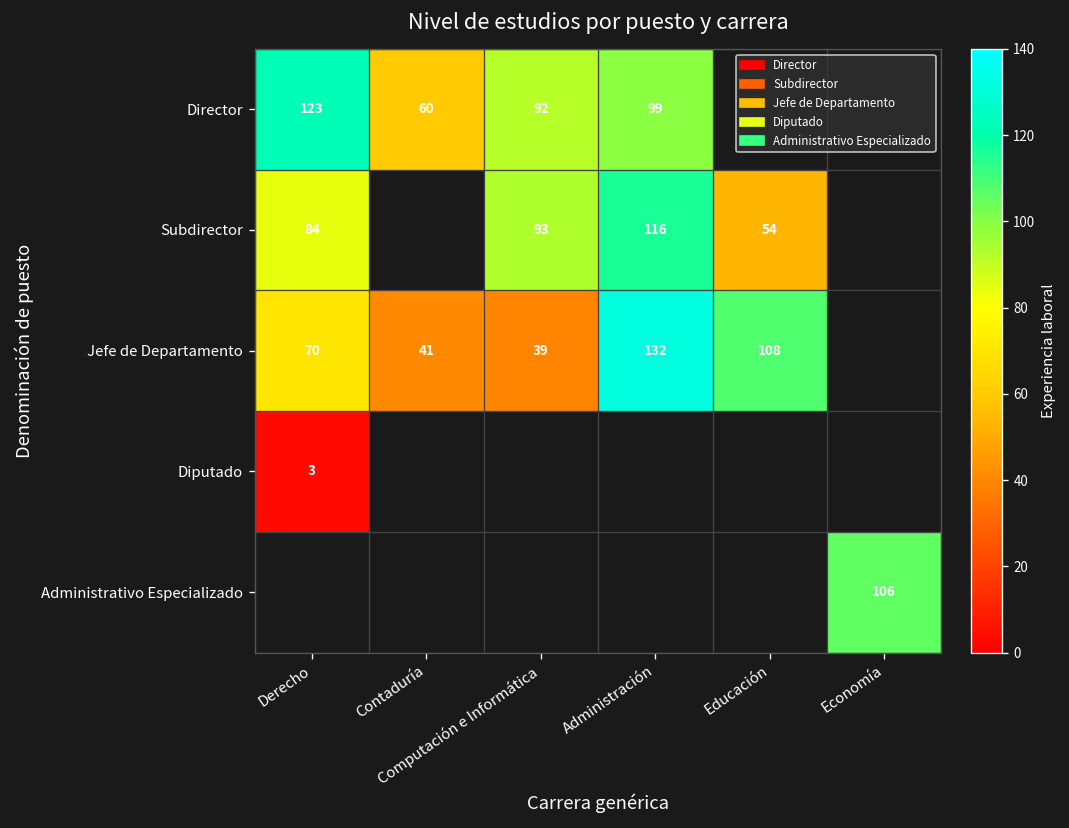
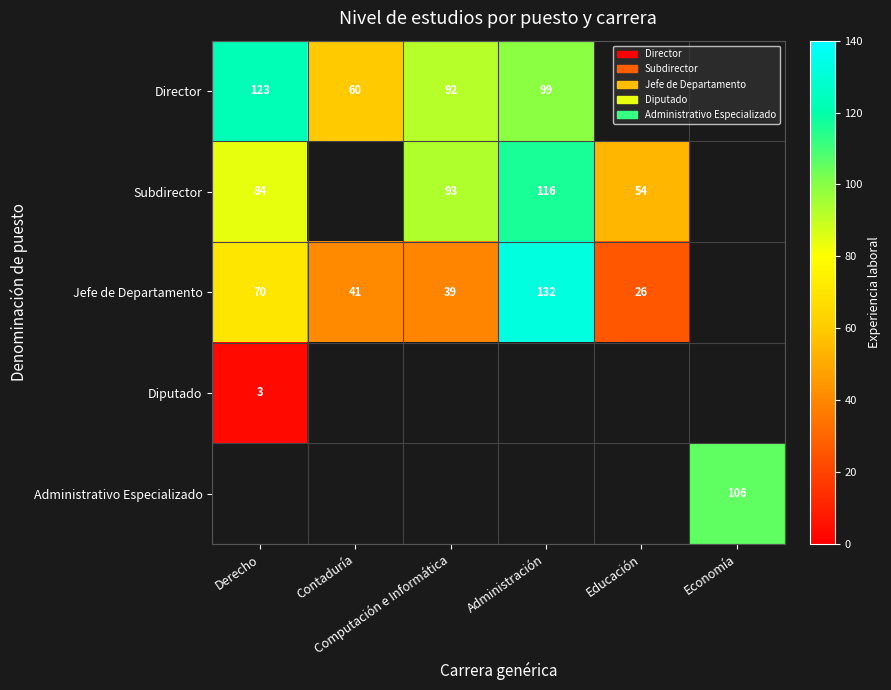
  {
    "Director": {
      "Derecho": 123,
      "Contaduría": 60,
      "Computación e Informática": 92,
      "Administración": 99
    },
    "Subdirector": {
      "Derecho": 84,
      "Computación e Informática": 93,
      "Administración": 116,
      "Educación": 54
    },
    "Jefe de Departamento": {
      "Derecho": 70,
      "Contaduría": 41,
      "Computación e Informática": 39,
      "Administración": 132,
-     "Educación": 108
+     "Educación": 26
    },
    "Diputado": {
      "Derecho": 3
    },
    "Administrativo Especializado": {
      "Economía": 106
    }
  }
